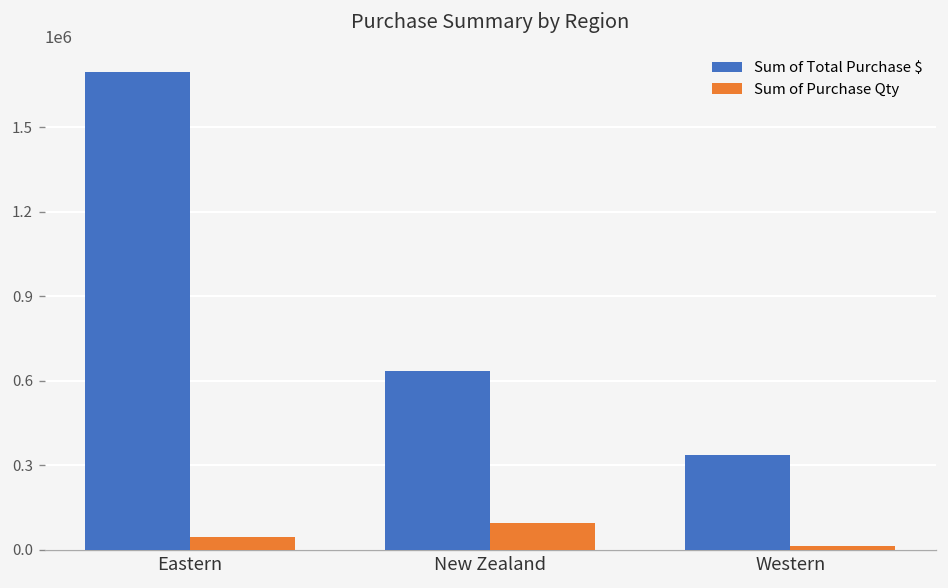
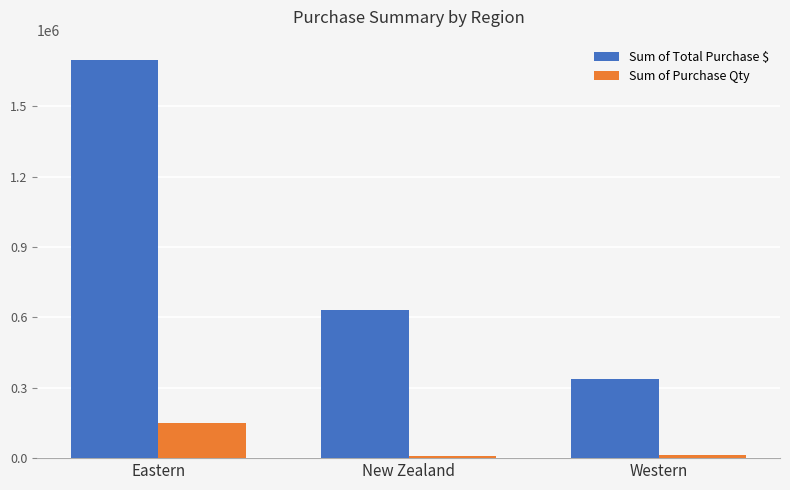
  {
    "Sum of Total Purchase $": {
      "Eastern": 1700000,
      "New Zealand": 630000,
      "Western": 340000
    },
    "Sum of Purchase Qty": {
-     "Eastern": 50000,
-     "New Zealand": 100000,
+     "Eastern": 150000,
+     "New Zealand": 10000,
      "Western": 10000
    }
  }
